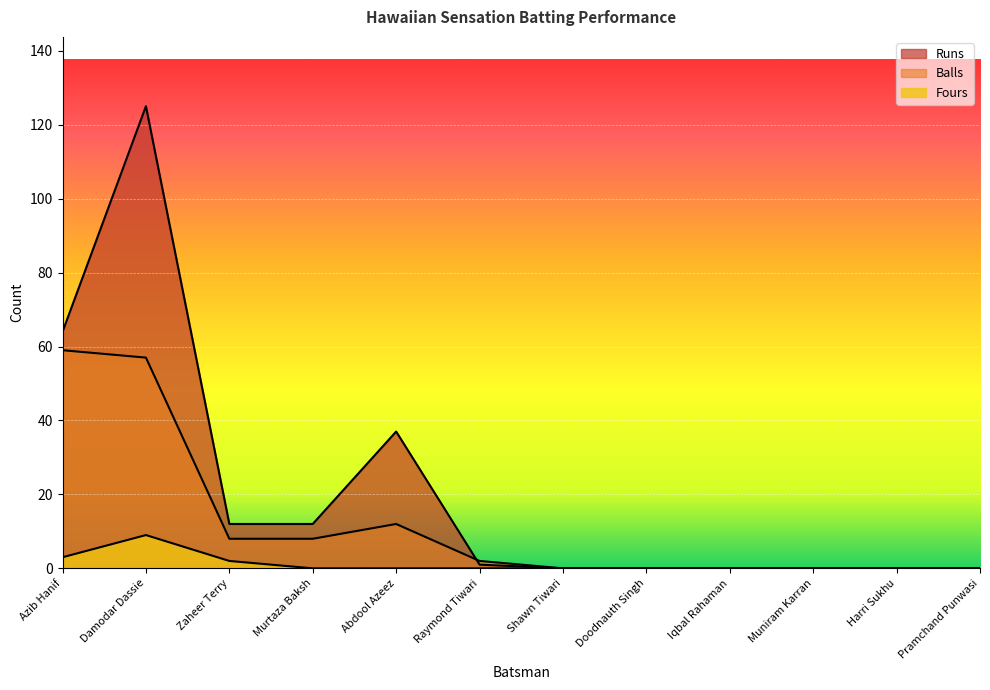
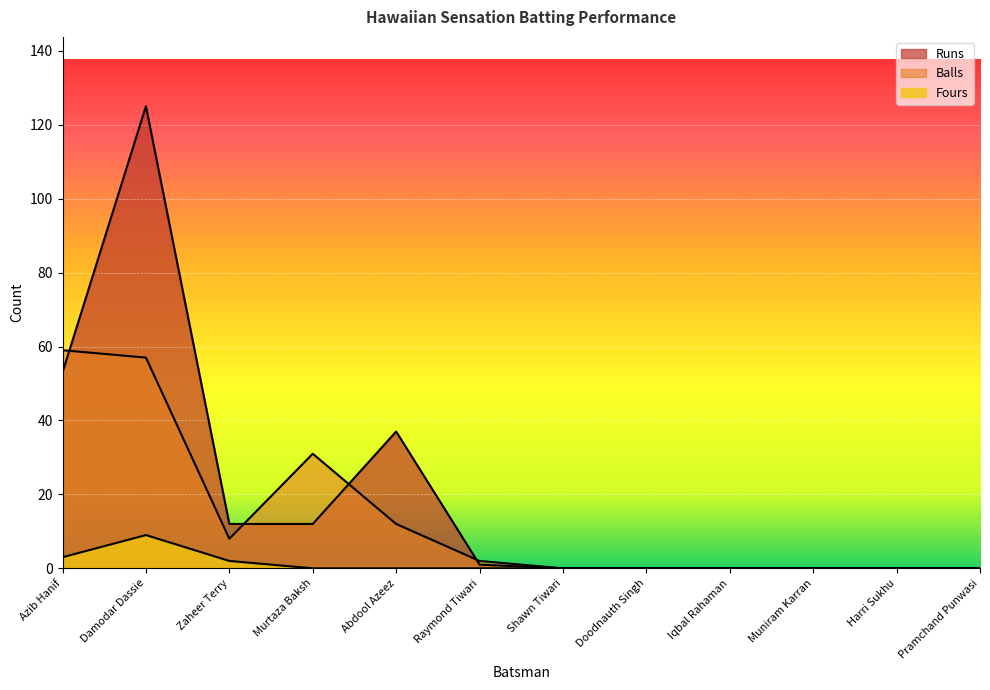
  {
    "Runs": {
-     "Azib Hanif": 64,
+     "Azib Hanif": 53,
      "Damodar Dassie": 125,
      "Zaheer Terry": 12,
      "Murtaza Baksh": 12,
      "Abdool Azeez": 37,
      "Raymond Tiwari": 1
    },
    "Balls": {
      "Azib Hanif": 59,
      "Damodar Dassie": 57,
      "Zaheer Terry": 8,
-     "Murtaza Baksh": 8,
+     "Murtaza Baksh": 31,
      "Abdool Azeez": 12,
      "Raymond Tiwari": 2
    },
    "Fours": {
      "Azib Hanif": 3,
      "Damodar Dassie": 9,
      "Zaheer Terry": 2,
      "Murtaza Baksh": 0,
      "Abdool Azeez": 0,
      "Raymond Tiwari": 0
    }
  }
